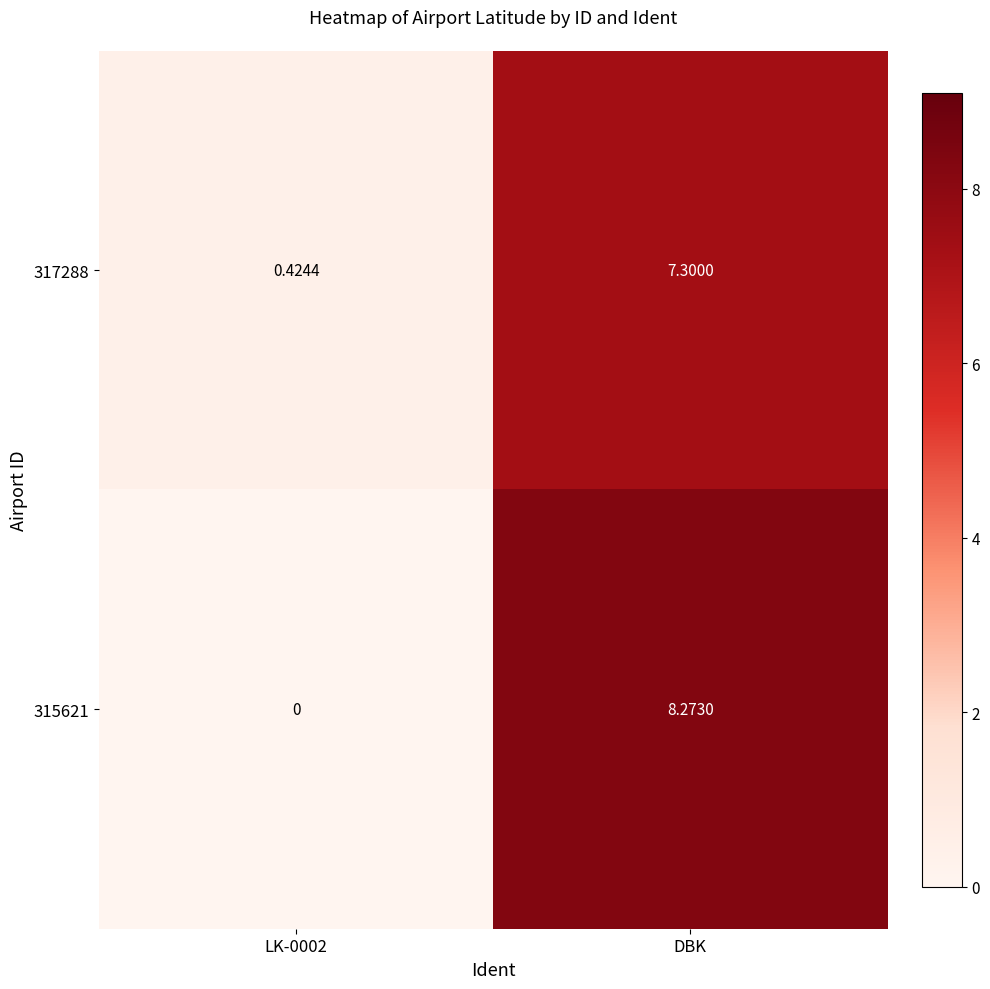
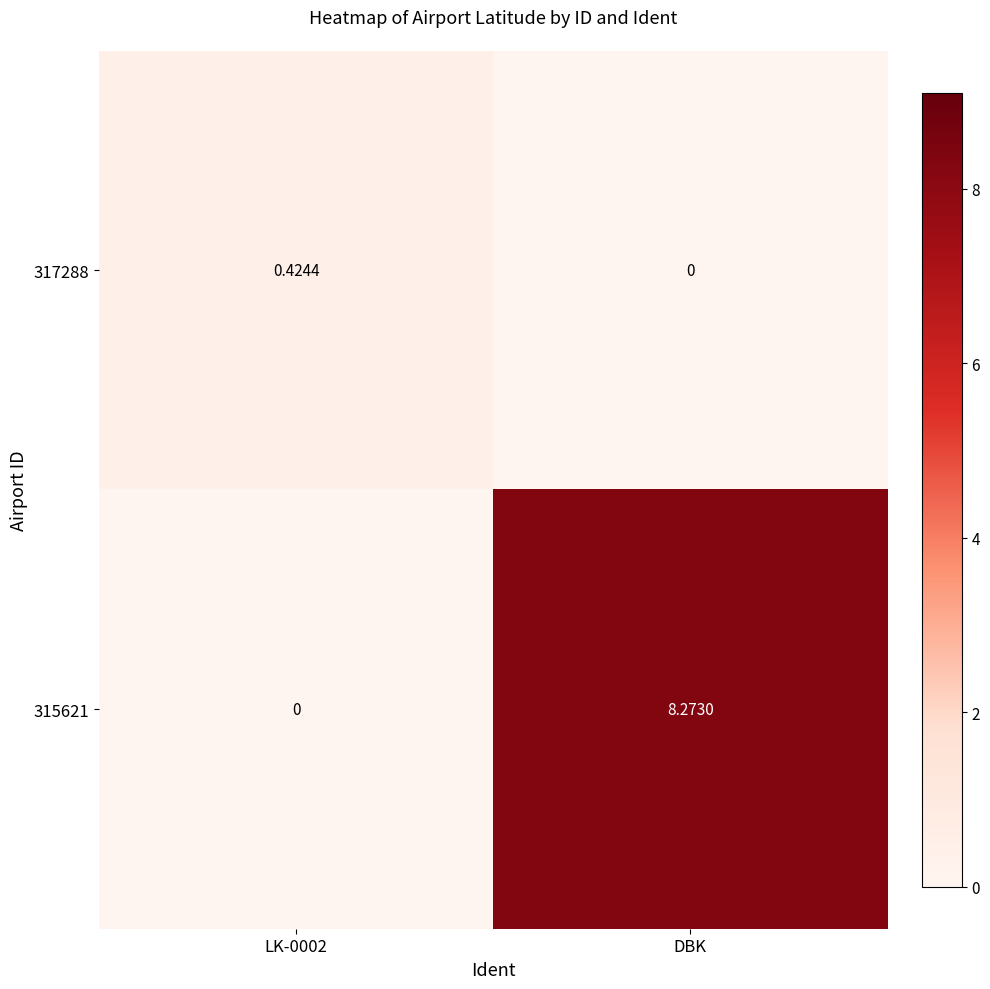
  {
    "317288": {
      "LK-0002": 0.4244,
-     "DBK": 7.3000
+     "DBK": 0
    },
    "315621": {
      "LK-0002": 0,
      "DBK": 8.2730
    }
  }
